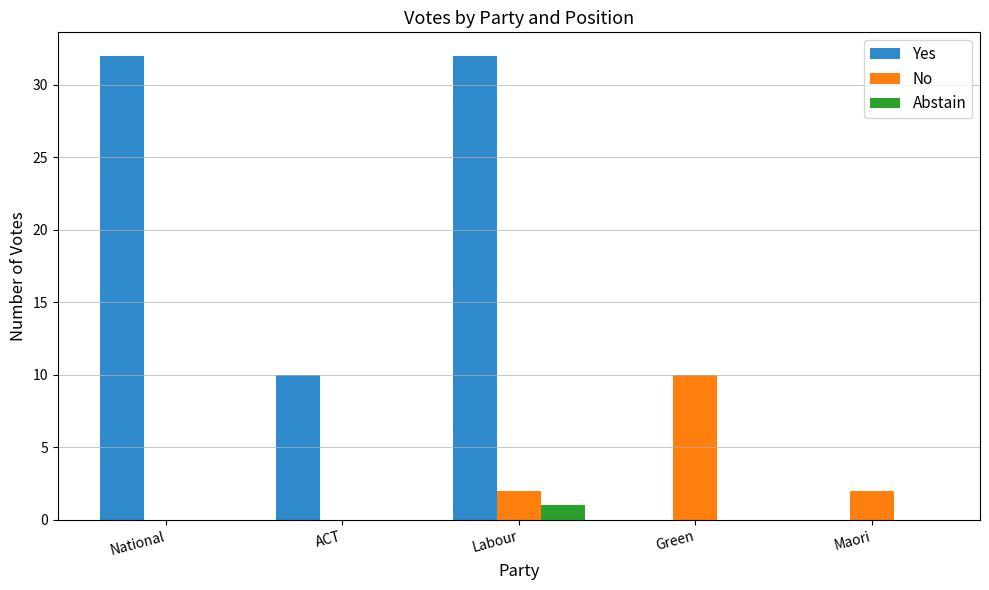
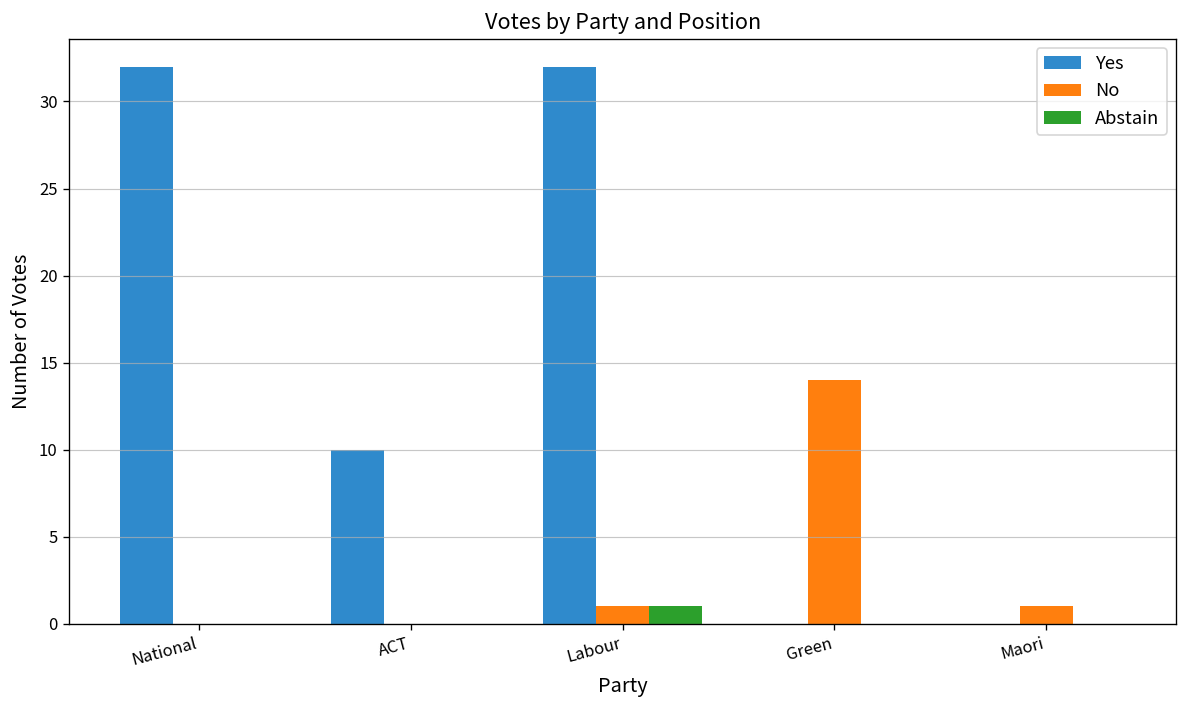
  {
    "Yes": {
      "National": 32,
      "ACT": 10,
      "Labour": 32,
      "Green": 0,
      "Maori": 0
    },
    "No": {
      "National": 0,
      "ACT": 0,
-     "Labour": 2,
-     "Green": 10,
-     "Maori": 2
+     "Labour": 1,
+     "Green": 14,
+     "Maori": 1
    },
    "Abstain": {
      "National": 0,
      "ACT": 0,
      "Labour": 1,
      "Green": 0,
      "Maori": 0
    }
  }
